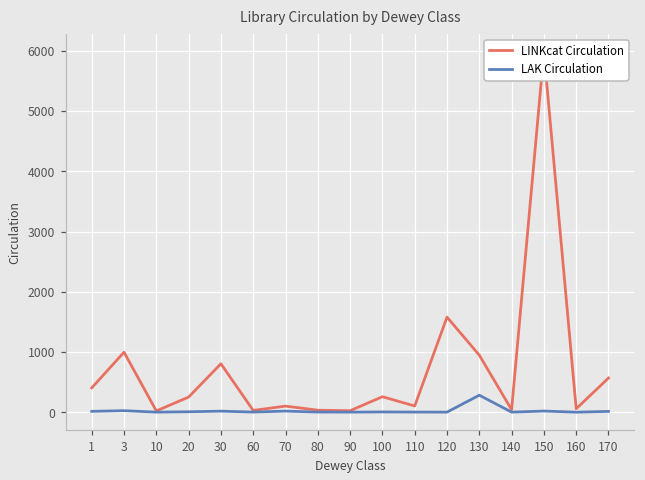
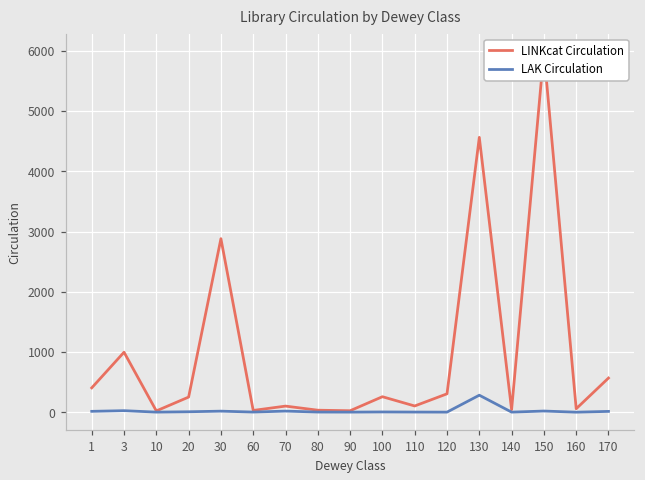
  {
    "LINKcat Circulation": {
      "1": 400,
      "3": 1000,
      "20": 300,
-     "30": 800,
+     "30": 2900,
      "70": 100,
      "100": 300,
      "110": 100,
-     "120": 1600,
-     "130": 900,
+     "120": 300,
+     "130": 4600,
      "160": 100,
      "170": 600
    },
    "LAK Circulation": {
      "1": 0,
      "3": 0,
      "20": 0,
      "30": 0,
      "70": 0,
      "100": 0,
      "110": 0,
      "120": 0,
      "130": 300,
      "150": 0,
      "160": 0,
      "170": 0
    }
  }
